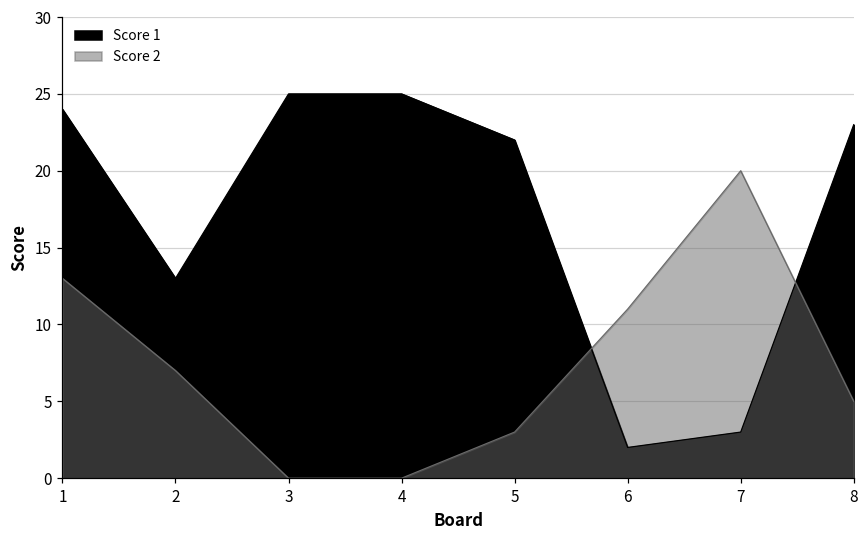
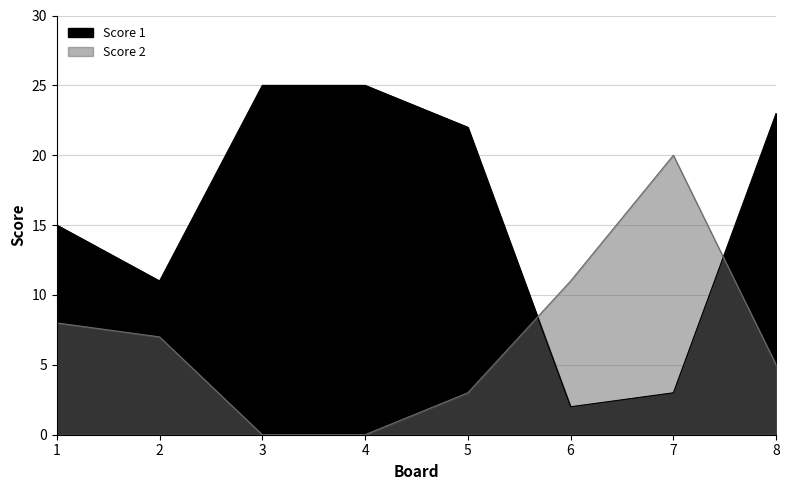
  {
    "Score 1": {
-     "1": 24,
-     "2": 13,
+     "1": 15,
+     "2": 11,
      "3": 25,
      "4": 25,
      "5": 22,
      "6": 2,
      "7": 3,
      "8": 23
    },
    "Score 2": {
-     "1": 13,
+     "1": 8,
      "2": 7,
      "3": 0,
      "4": 0,
      "5": 3,
      "6": 11,
      "7": 20,
      "8": 5
    }
  }
